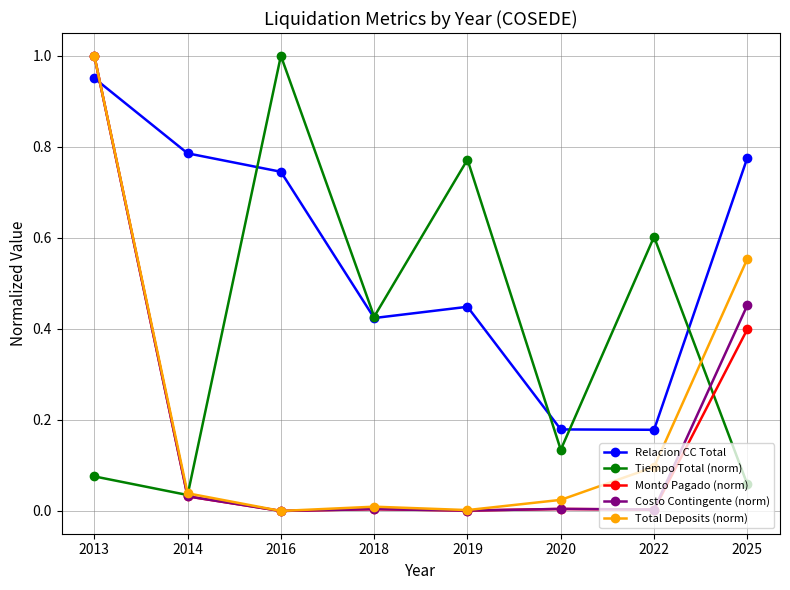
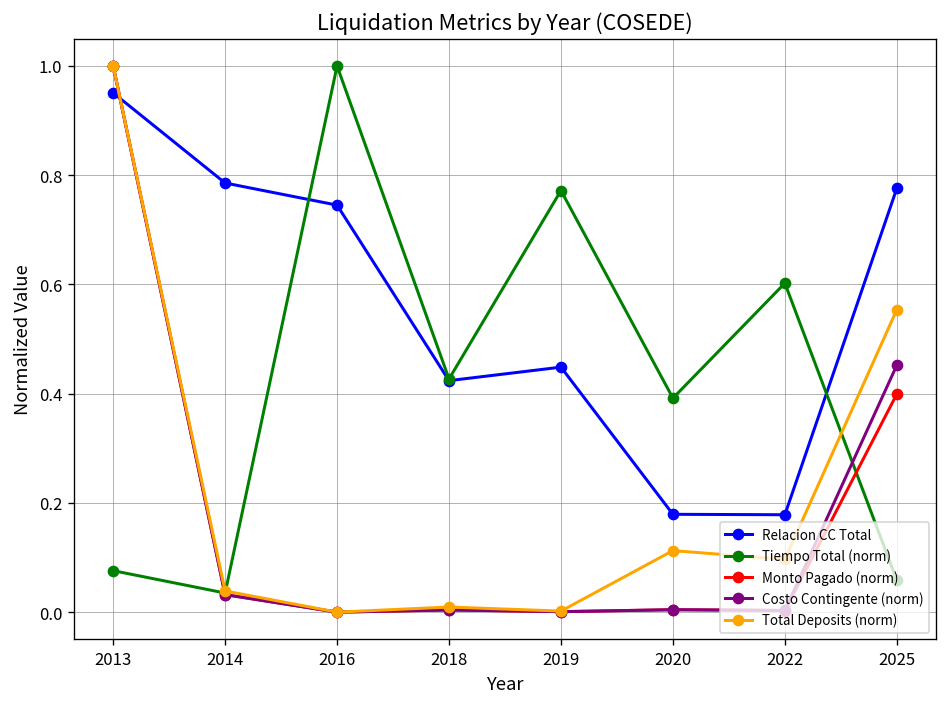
  {
    "Relacion CC Total": {
      "2013": 0.95,
      "2014": 0.79,
      "2016": 0.75,
      "2019": 0.45,
      "2020": 0.18,
      "2022": 0.18,
      "2025": 0.78
    },
    "Tiempo Total (norm)": {
      "2013": 0.08,
      "2016": 1.00,
      "2019": 0.77,
-     "2020": 0.13,
+     "2020": 0.39,
      "2022": 0.60
    },
    "Monto Pagado (norm)": {
      "2025": 0.40
    },
    "Costo Contingente (norm)": {
      "2025": 0.45
    },
    "Total Deposits (norm)": {
-     "2020": 0.02,
+     "2020": 0.11,
      "2025": 0.55
    }
  }
